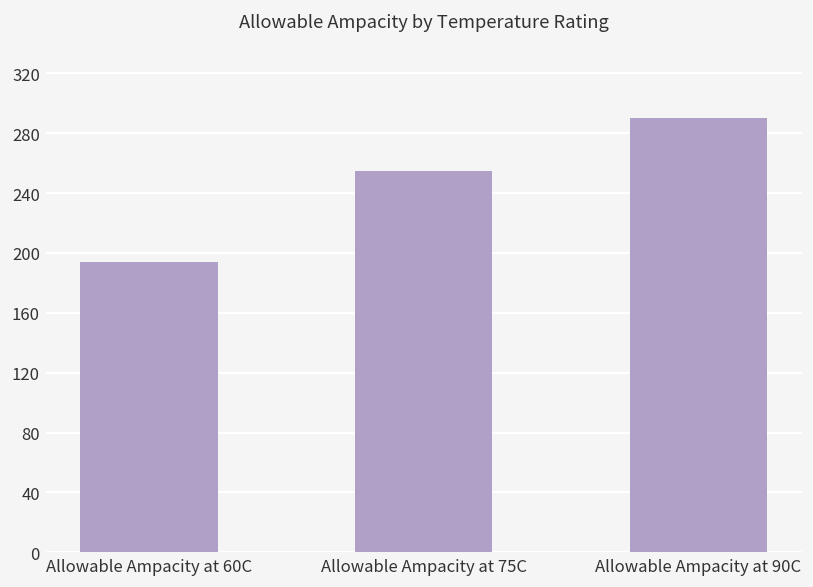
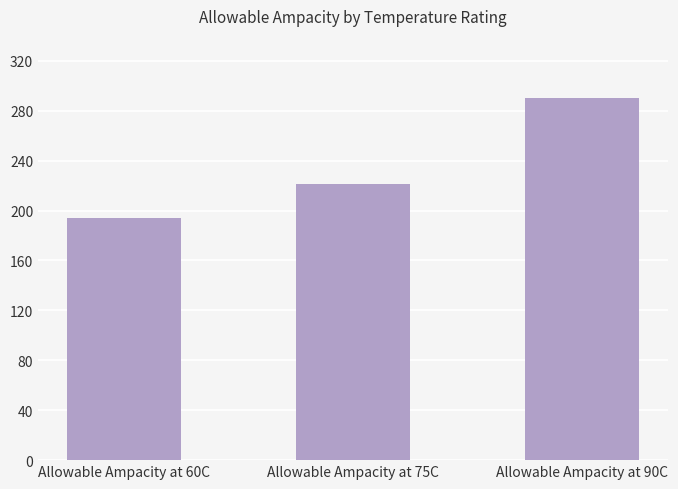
  {
    "Allowable Ampacity at 60C": 194,
-   "Allowable Ampacity at 75C": 255,
+   "Allowable Ampacity at 75C": 221,
    "Allowable Ampacity at 90C": 290
  }
